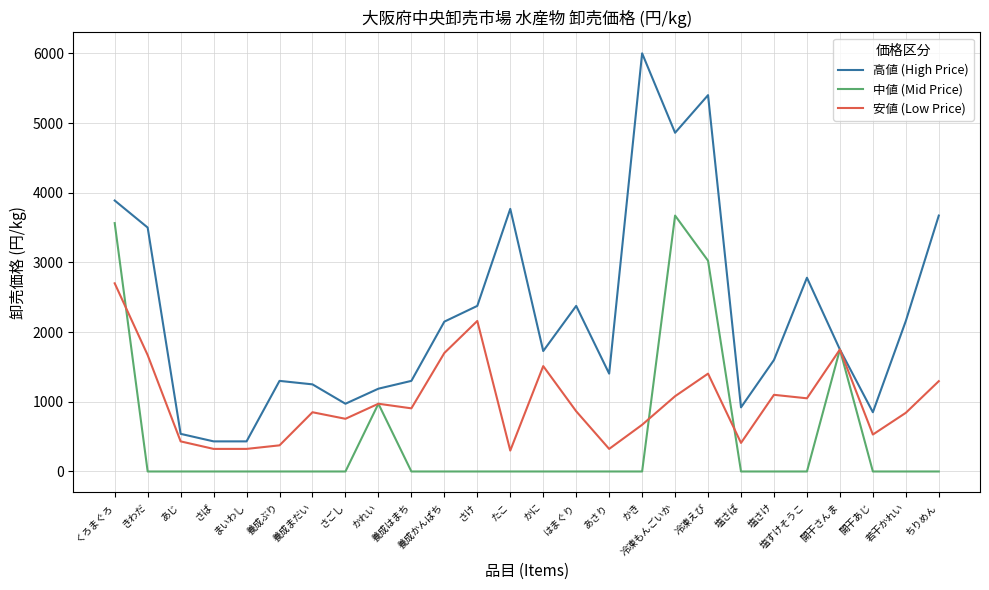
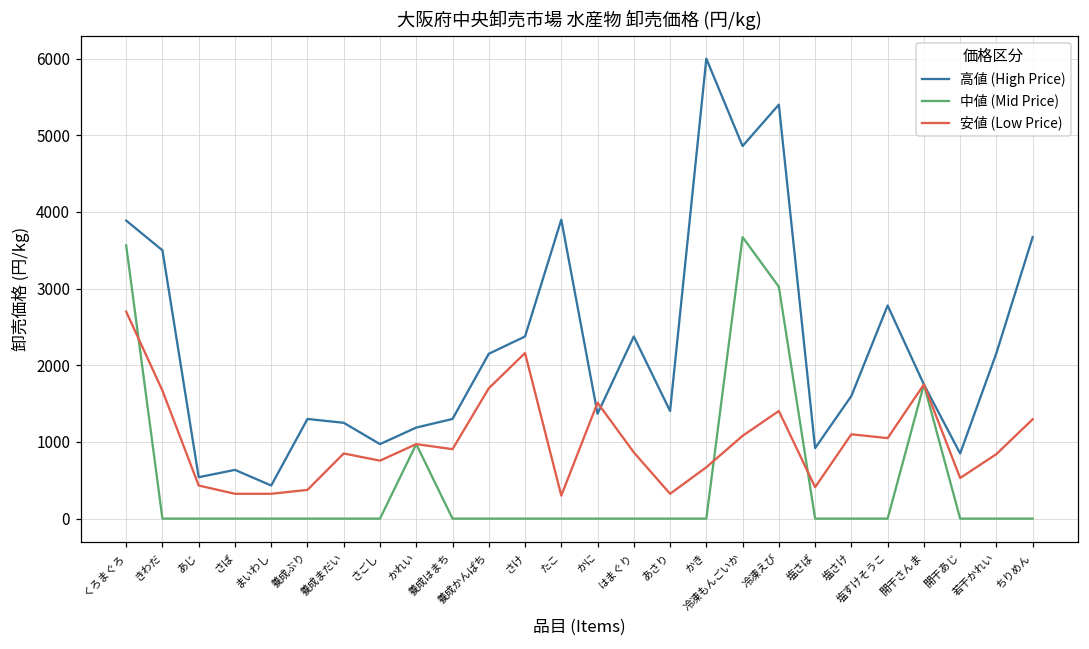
  {
    "高値 (High Price)": {
      "くろまぐろ": 3900,
      "きわだ": 3500,
      "あじ": 500,
-     "さば": 400,
+     "さば": 600,
      "まいわし": 400,
      "養成ぶり": 1300,
      "養成まだい": 1300,
      "さごし": 1000,
      "かれい": 1200,
      "養成はまち": 1300,
      "養成かんぱち": 2200,
      "さけ": 2400,
-     "たこ": 3800,
-     "かに": 1700,
+     "たこ": 3900,
+     "かに": 1400,
      "はまぐり": 2400,
      "あさり": 1400,
      "かき": 6000,
      "冷凍もんごいか": 4900,
      "冷凍えび": 5400,
      "塩さば": 900,
      "塩さけ": 1600,
      "塩すけそうこ": 2800,
      "開干あじ": 900,
      "若干かれい": 2200,
      "ちりめん": 3700
    },
    "中値 (Mid Price)": {
      "くろまぐろ": 3600,
      "きわだ": 0,
      "あじ": 0,
      "さば": 0,
      "まいわし": 0,
      "養成ぶり": 0,
      "養成まだい": 0,
      "さごし": 0,
      "養成はまち": 0,
      "養成かんぱち": 0,
      "さけ": 0,
      "たこ": 0,
      "かに": 0,
      "はまぐり": 0,
      "あさり": 0,
      "かき": 0,
      "冷凍もんごいか": 3700,
      "冷凍えび": 3000,
      "塩さば": 0,
      "塩さけ": 0,
      "塩すけそうこ": 0,
      "開干あじ": 0,
      "若干かれい": 0,
      "ちりめん": 0
    },
    "安値 (Low Price)": {
      "くろまぐろ": 2700,
      "きわだ": 1700,
      "あじ": 400,
      "さば": 300,
      "まいわし": 300,
      "養成ぶり": 400,
      "養成まだい": 900,
      "さごし": 800,
      "養成はまち": 900,
      "養成かんぱち": 1700,
      "さけ": 2200,
      "たこ": 300,
      "かに": 1500,
      "はまぐり": 900,
      "あさり": 300,
      "かき": 700,
      "冷凍もんごいか": 1100,
      "冷凍えび": 1400,
      "塩さば": 400,
      "塩さけ": 1100,
      "塩すけそうこ": 1100,
      "開干あじ": 500,
      "若干かれい": 800,
      "ちりめん": 1300
    }
  }
